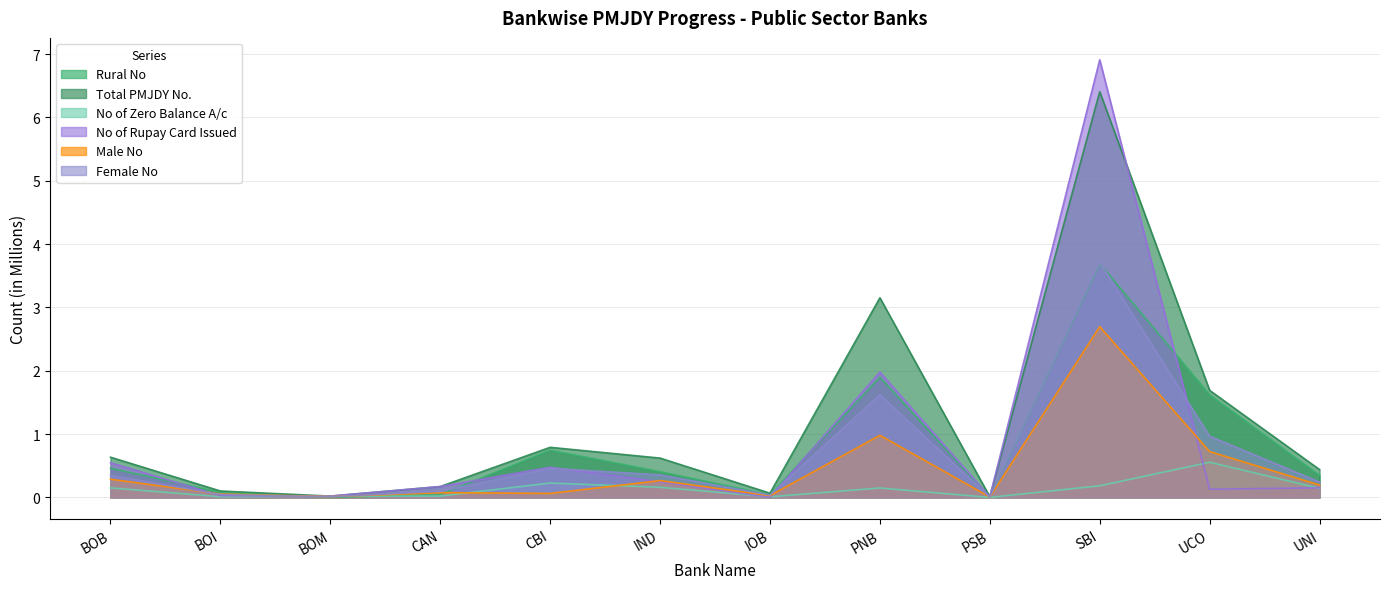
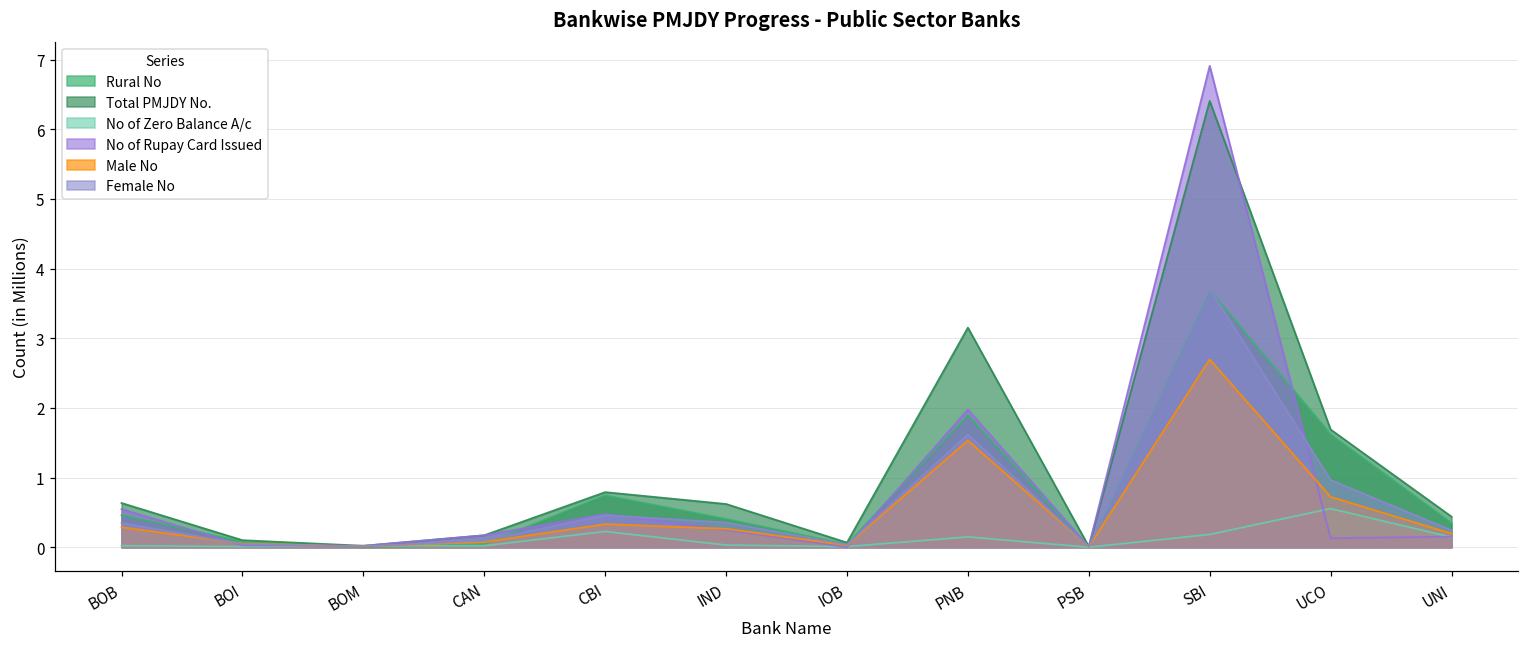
  {
    "No of Zero Balance A/c": {
-     "BOB": 0.2,
+     "BOB": 0.0,
      "CBI": 0.2,
-     "IND": 0.2,
+     "IND": 0.0,
      "PNB": 0.1,
      "SBI": 0.2,
      "UCO": 0.6
    },
    "Male No": {
      "BOB": 0.3,
-     "CBI": 0.1,
-     "PNB": 1.0,
+     "CBI": 0.3,
+     "PNB": 1.5,
      "SBI": 2.7,
      "UCO": 0.7,
      "UNI": 0.2
    }
  }
